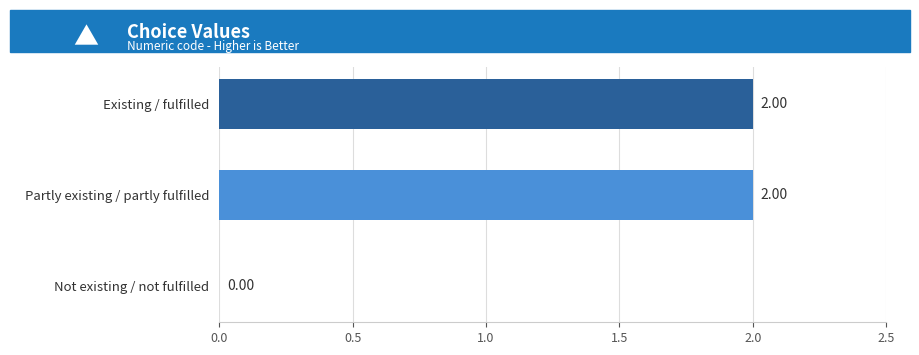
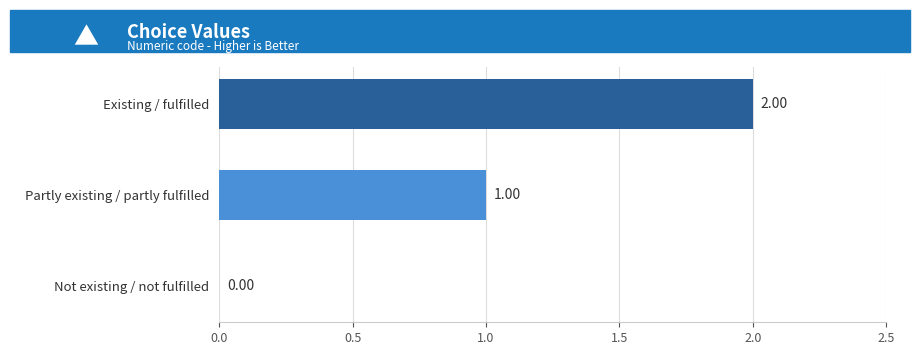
  {
    "Existing / fulfilled": 2.00,
-   "Partly existing / partly fulfilled": 2.00,
+   "Partly existing / partly fulfilled": 1.00,
    "Not existing / not fulfilled": 0.00
  }
